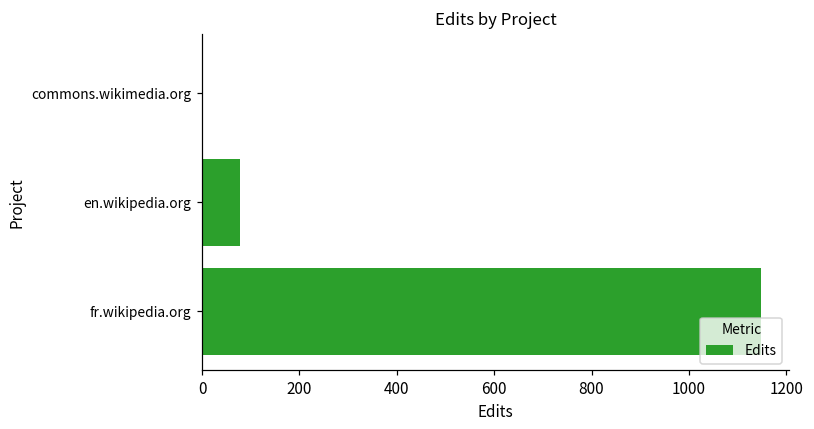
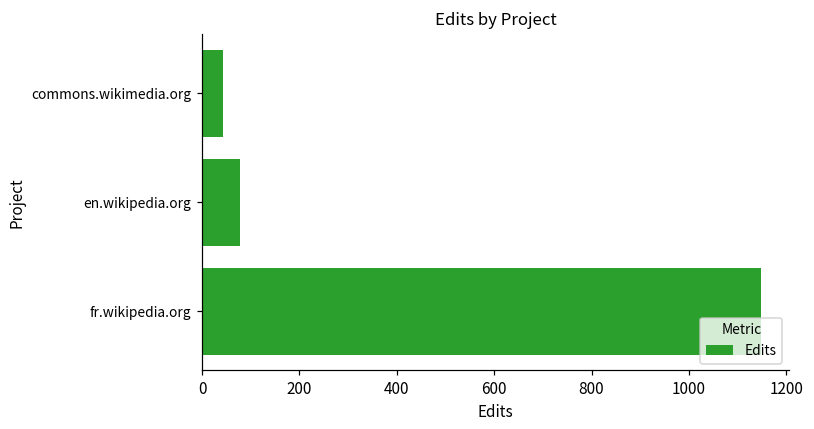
  {
-   "commons.wikimedia.org": 0,
+   "commons.wikimedia.org": 40,
    "en.wikipedia.org": 80,
    "fr.wikipedia.org": 1150
  }
